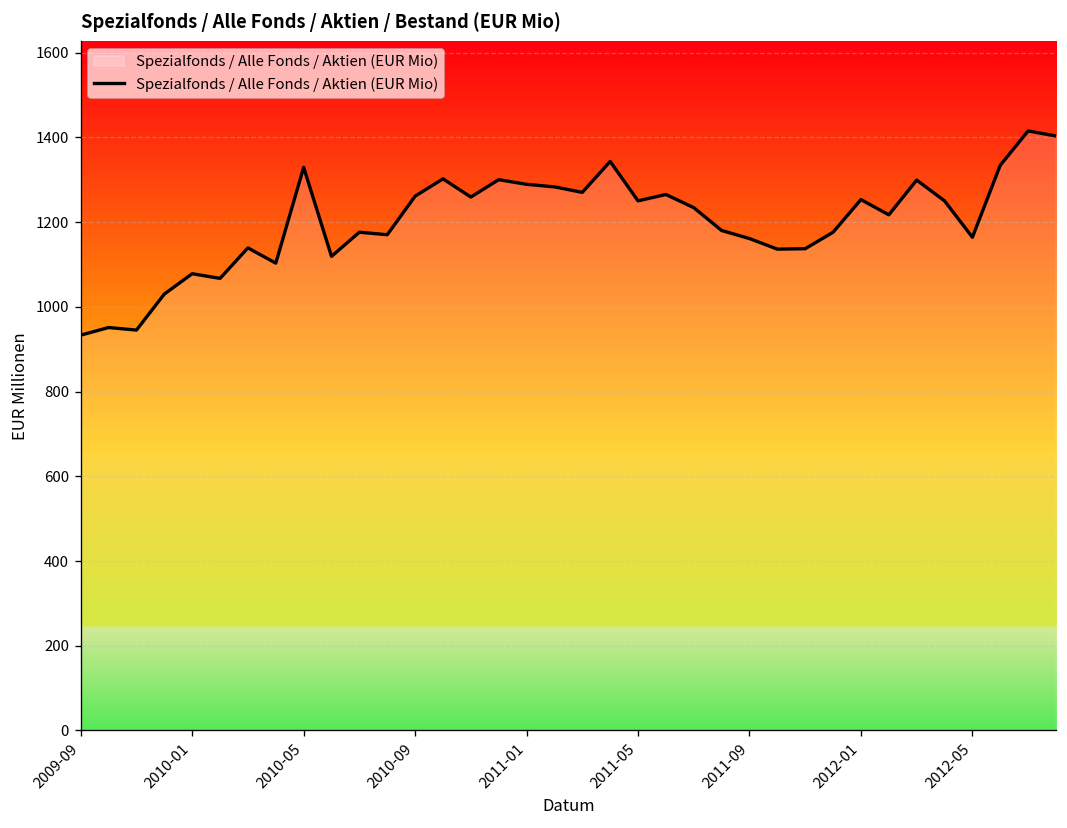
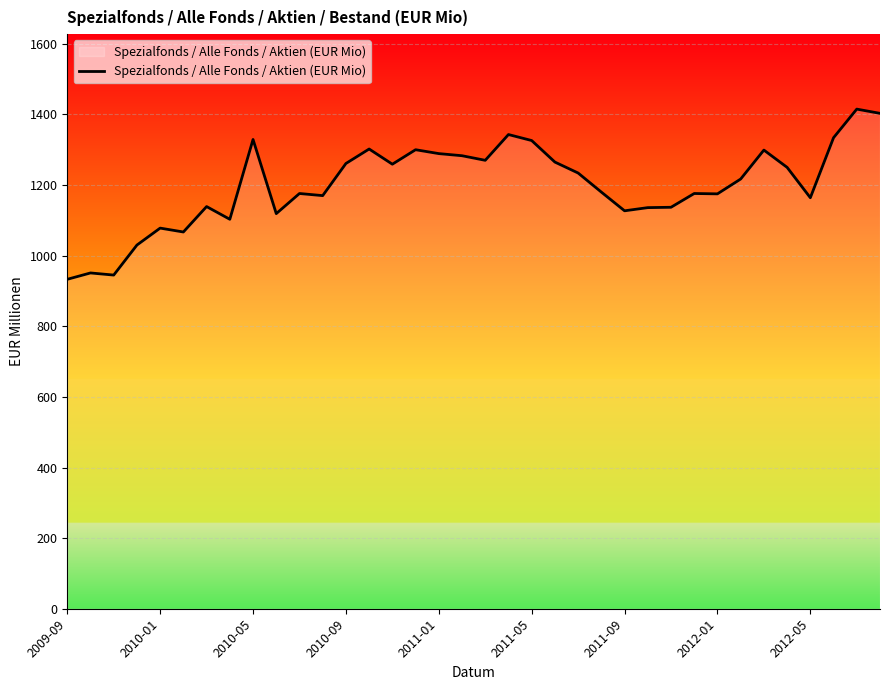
  {
    "2009-09": 930,
    "2010-01": 1080,
    "2010-05": 1330,
    "2010-09": 1260,
    "2011-01": 1290,
-   "2011-05": 1250,
-   "2011-09": 1160,
-   "2012-01": 1250,
+   "2011-05": 1330,
+   "2011-09": 1130,
+   "2012-01": 1180,
    "2012-05": 1160
  }
